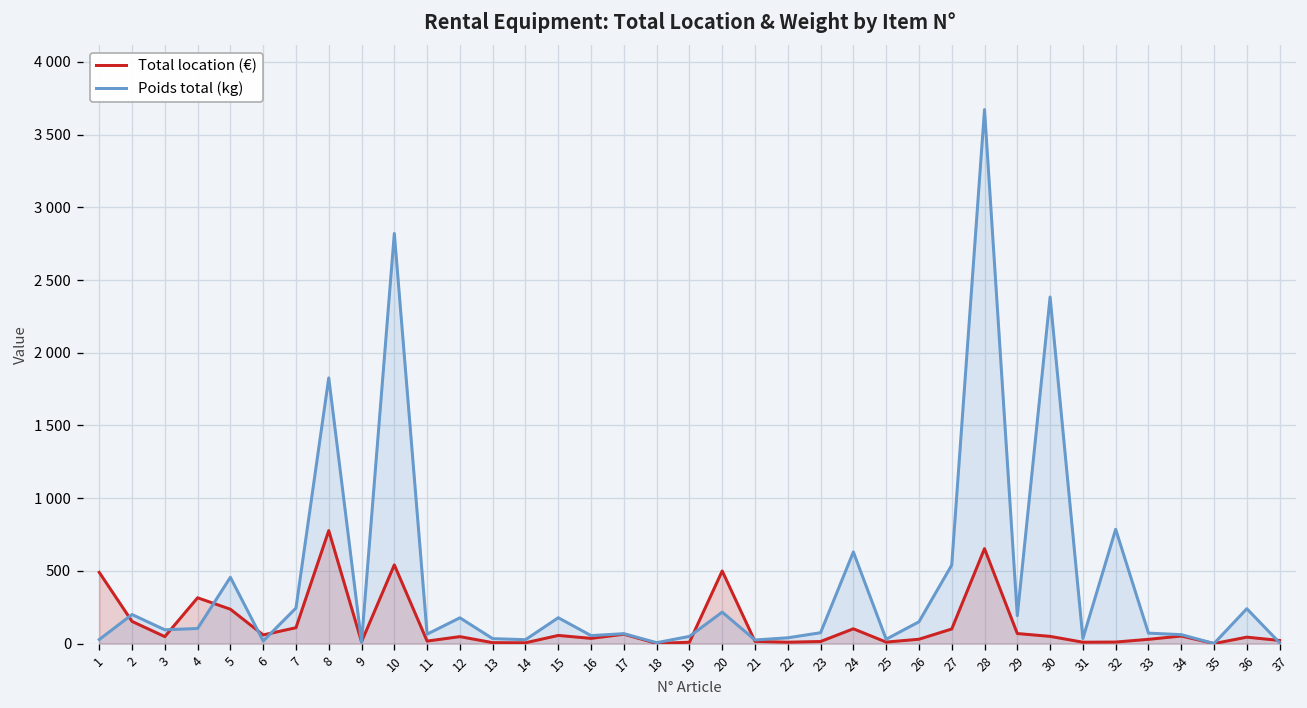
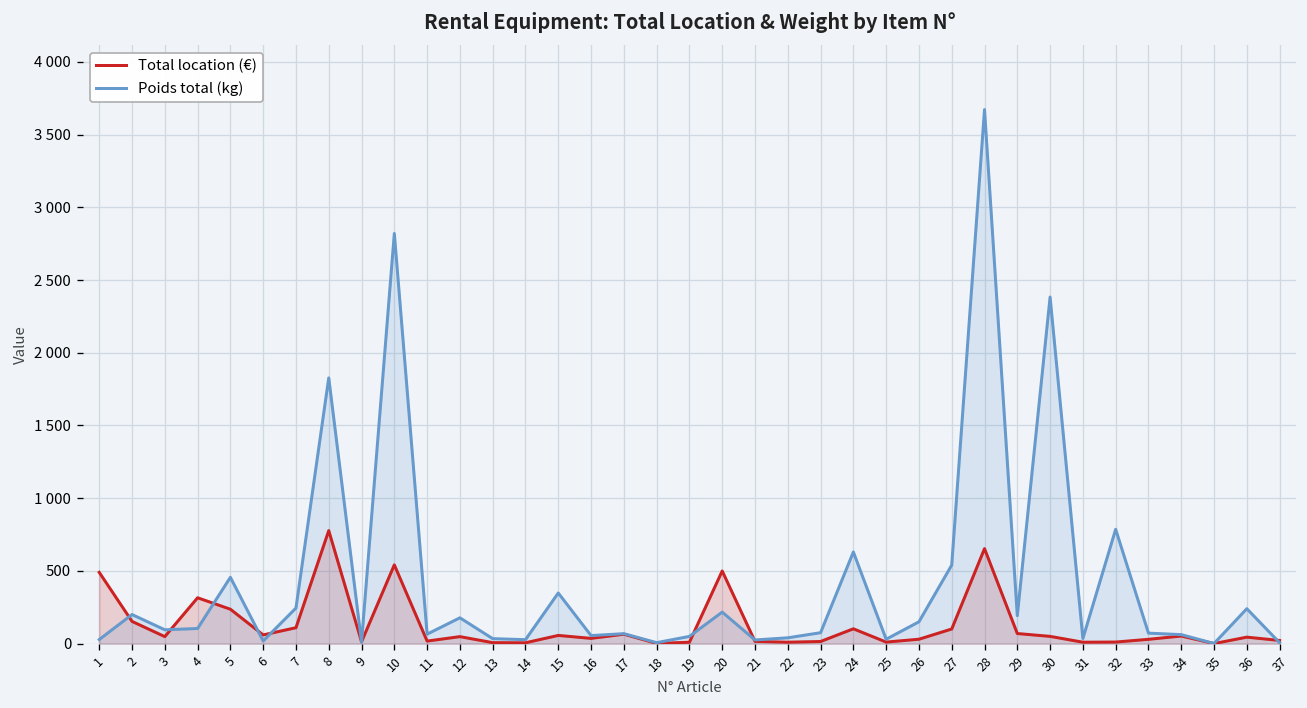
  {
    "Total location (€)": {
      "1": 490,
      "2": 150,
      "3": 50,
      "4": 320,
      "5": 240,
      "6": 60,
      "7": 110,
      "8": 780,
      "10": 540,
      "11": 20,
      "12": 50,
      "13": 10,
      "15": 60,
      "19": 10,
      "20": 500,
      "22": 10,
      "23": 10,
      "24": 100,
      "26": 30,
      "27": 100,
      "28": 650,
      "29": 70,
      "30": 50,
      "31": 10,
      "32": 10,
      "33": 30,
      "36": 40
    },
    "Poids total (kg)": {
      "1": 30,
      "2": 200,
      "3": 100,
      "4": 100,
      "5": 460,
      "6": 20,
      "7": 240,
      "8": 1830,
      "10": 2820,
      "11": 70,
      "12": 180,
      "13": 30,
-     "15": 180,
+     "15": 350,
      "19": 50,
      "20": 220,
      "22": 40,
      "23": 80,
      "24": 630,
      "26": 150,
      "27": 540,
      "28": 3670,
      "29": 190,
      "30": 2380,
      "31": 40,
      "32": 790,
      "33": 70,
      "36": 240
    }
  }
